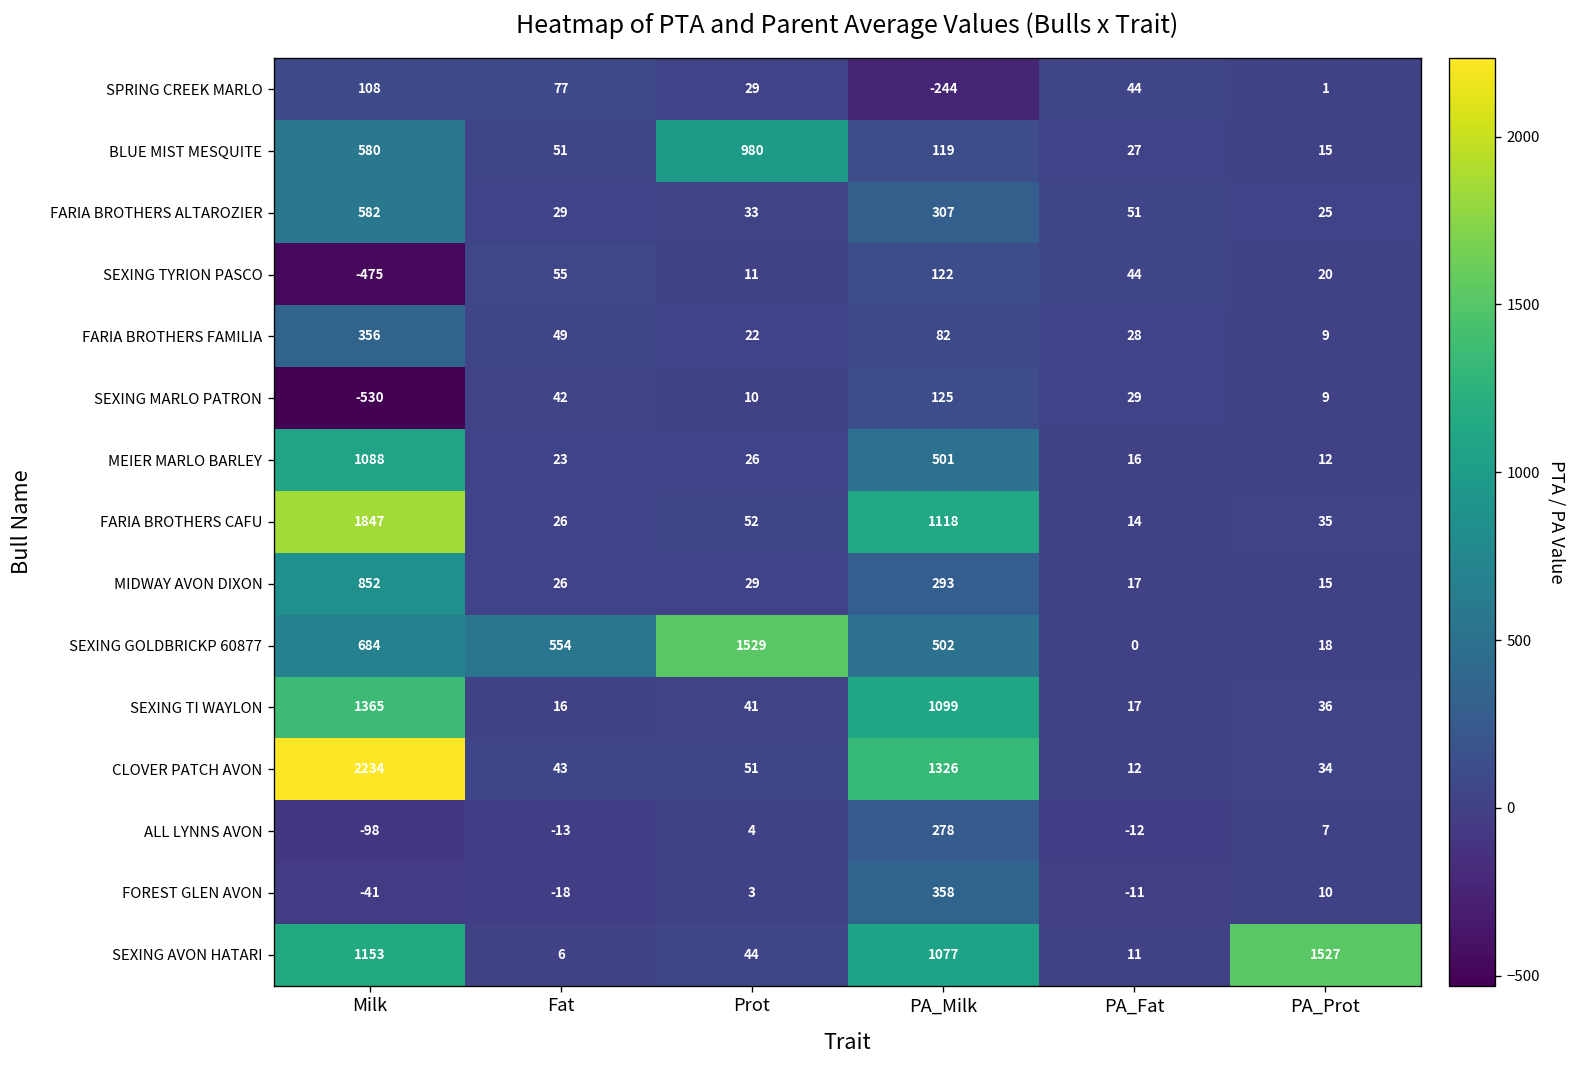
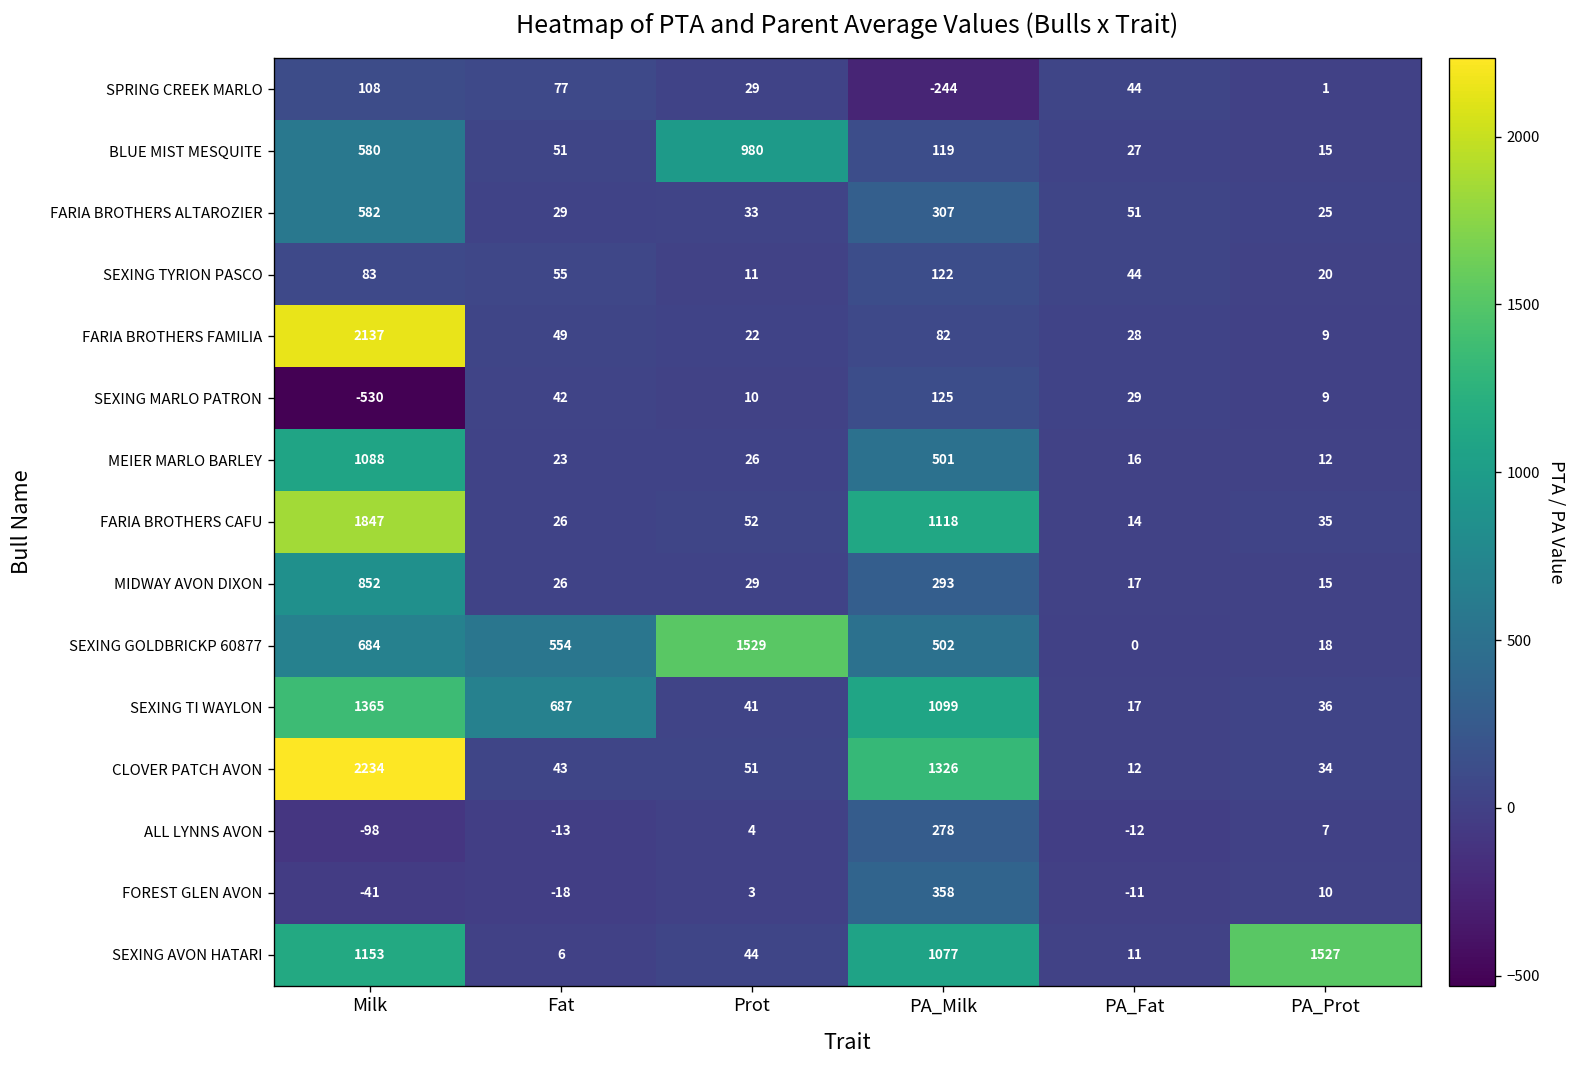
  {
    "SPRING CREEK MARLO": {
      "Milk": 108,
      "Fat": 77,
      "Prot": 29,
      "PA_Milk": -244,
      "PA_Fat": 44,
      "PA_Prot": 1
    },
    "BLUE MIST MESQUITE": {
      "Milk": 580,
      "Fat": 51,
      "Prot": 980,
      "PA_Milk": 119,
      "PA_Fat": 27,
      "PA_Prot": 15
    },
    "FARIA BROTHERS ALTAROZIER": {
      "Milk": 582,
      "Fat": 29,
      "Prot": 33,
      "PA_Milk": 307,
      "PA_Fat": 51,
      "PA_Prot": 25
    },
    "SEXING TYRION PASCO": {
-     "Milk": -475,
+     "Milk": 83,
      "Fat": 55,
      "Prot": 11,
      "PA_Milk": 122,
      "PA_Fat": 44,
      "PA_Prot": 20
    },
    "FARIA BROTHERS FAMILIA": {
-     "Milk": 356,
+     "Milk": 2137,
      "Fat": 49,
      "Prot": 22,
      "PA_Milk": 82,
      "PA_Fat": 28,
      "PA_Prot": 9
    },
    "SEXING MARLO PATRON": {
      "Milk": -530,
      "Fat": 42,
      "Prot": 10,
      "PA_Milk": 125,
      "PA_Fat": 29,
      "PA_Prot": 9
    },
    "MEIER MARLO BARLEY": {
      "Milk": 1088,
      "Fat": 23,
      "Prot": 26,
      "PA_Milk": 501,
      "PA_Fat": 16,
      "PA_Prot": 12
    },
    "FARIA BROTHERS CAFU": {
      "Milk": 1847,
      "Fat": 26,
      "Prot": 52,
      "PA_Milk": 1118,
      "PA_Fat": 14,
      "PA_Prot": 35
    },
    "MIDWAY AVON DIXON": {
      "Milk": 852,
      "Fat": 26,
      "Prot": 29,
      "PA_Milk": 293,
      "PA_Fat": 17,
      "PA_Prot": 15
    },
    "SEXING GOLDBRICKP 60877": {
      "Milk": 684,
      "Fat": 554,
      "Prot": 1529,
      "PA_Milk": 502,
      "PA_Fat": 0,
      "PA_Prot": 18
    },
    "SEXING TI WAYLON": {
      "Milk": 1365,
-     "Fat": 16,
+     "Fat": 687,
      "Prot": 41,
      "PA_Milk": 1099,
      "PA_Fat": 17,
      "PA_Prot": 36
    },
    "CLOVER PATCH AVON": {
      "Milk": 2234,
      "Fat": 43,
      "Prot": 51,
      "PA_Milk": 1326,
      "PA_Fat": 12,
      "PA_Prot": 34
    },
    "ALL LYNNS AVON": {
      "Milk": -98,
      "Fat": -13,
      "Prot": 4,
      "PA_Milk": 278,
      "PA_Fat": -12,
      "PA_Prot": 7
    },
    "FOREST GLEN AVON": {
      "Milk": -41,
      "Fat": -18,
      "Prot": 3,
      "PA_Milk": 358,
      "PA_Fat": -11,
      "PA_Prot": 10
    },
    "SEXING AVON HATARI": {
      "Milk": 1153,
      "Fat": 6,
      "Prot": 44,
      "PA_Milk": 1077,
      "PA_Fat": 11,
      "PA_Prot": 1527
    }
  }
